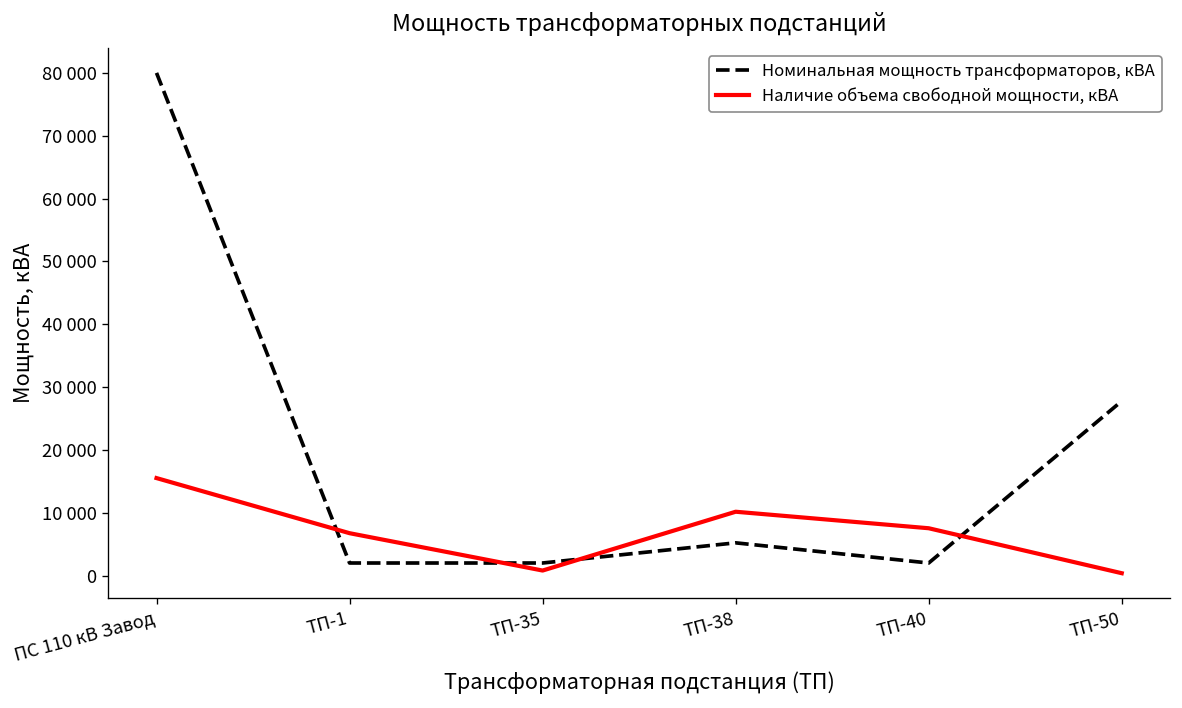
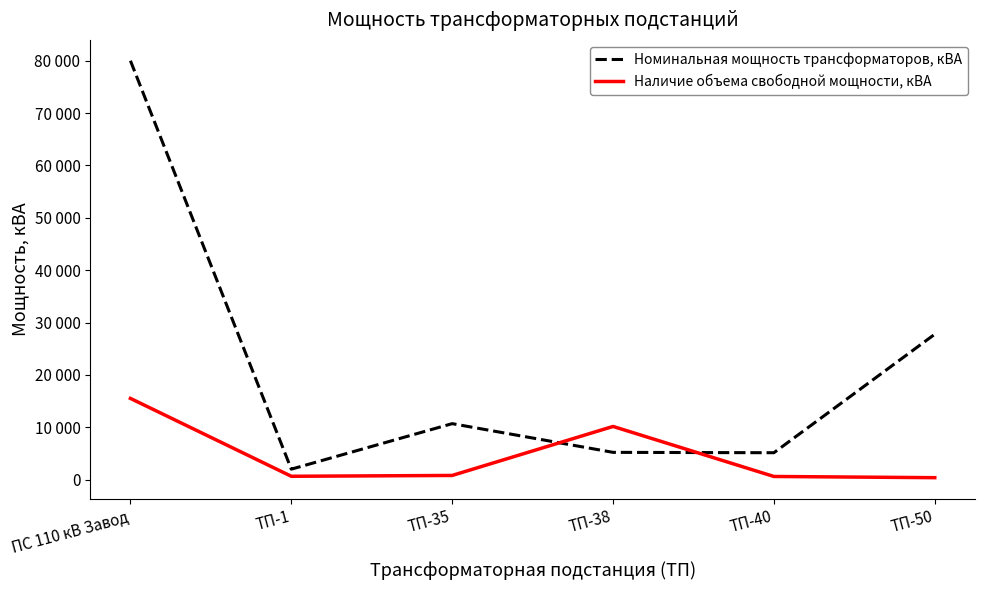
  {
    "Номинальная мощность трансформаторов, кВА": {
      "ПС 110 кВ Завод": 80000,
      "ТП-1": 2000,
-     "ТП-35": 2000,
+     "ТП-35": 11000,
      "ТП-38": 5000,
-     "ТП-40": 2000,
+     "ТП-40": 5000,
      "ТП-50": 28000
    },
    "Наличие объема свободной мощности, кВА": {
      "ПС 110 кВ Завод": 16000,
-     "ТП-1": 7000,
+     "ТП-1": 1000,
      "ТП-35": 1000,
      "ТП-38": 10000,
-     "ТП-40": 8000,
+     "ТП-40": 1000,
      "ТП-50": 0
    }
  }
